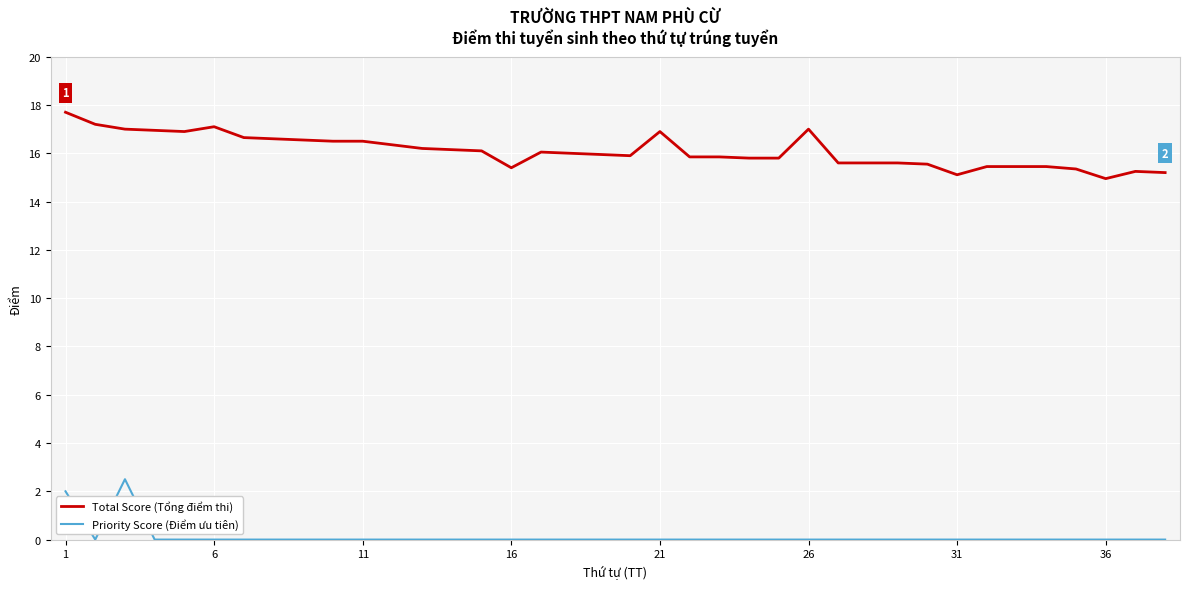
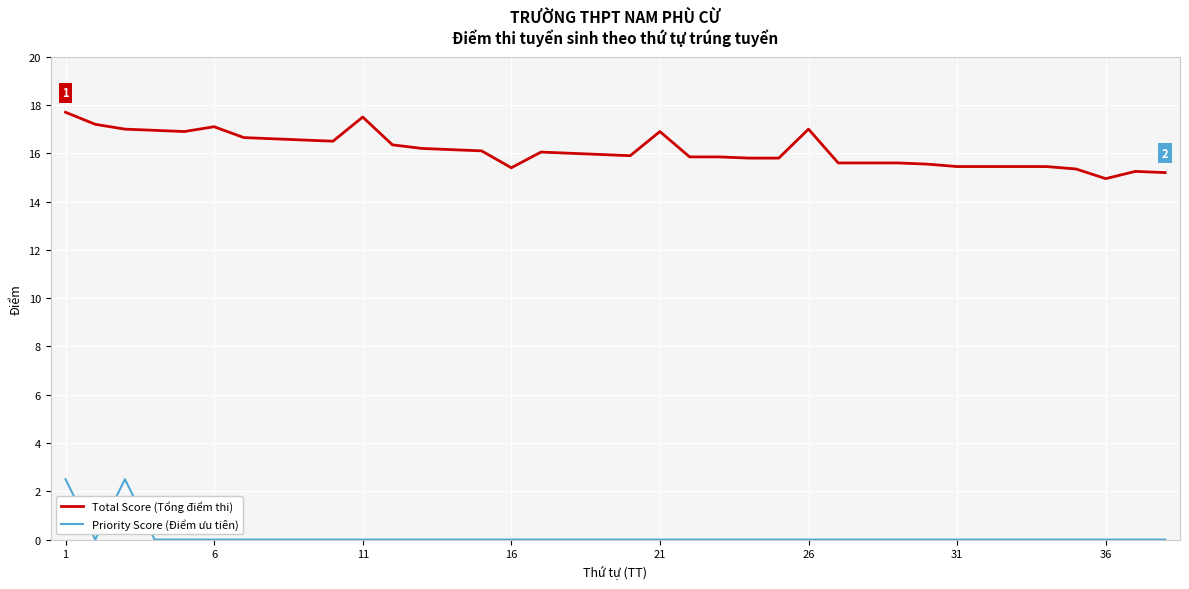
  {
    "Total Score (Tổng điểm thi)": {
      "6": 17.1,
-     "11": 16.5,
+     "11": 17.5,
      "16": 15.4,
      "21": 16.9,
      "26": 17.0,
-     "31": 15.1,
+     "31": 15.5,
      "36": 15.0
    },
    "Priority Score (Điểm ưu tiên)": {
-     "1": 2.0,
+     "1": 2.5,
      "6": 0.0,
      "11": 0.0,
      "16": 0.0,
      "21": 0.0,
      "26": 0.0,
      "31": 0.0,
      "36": 0.0
    }
  }
